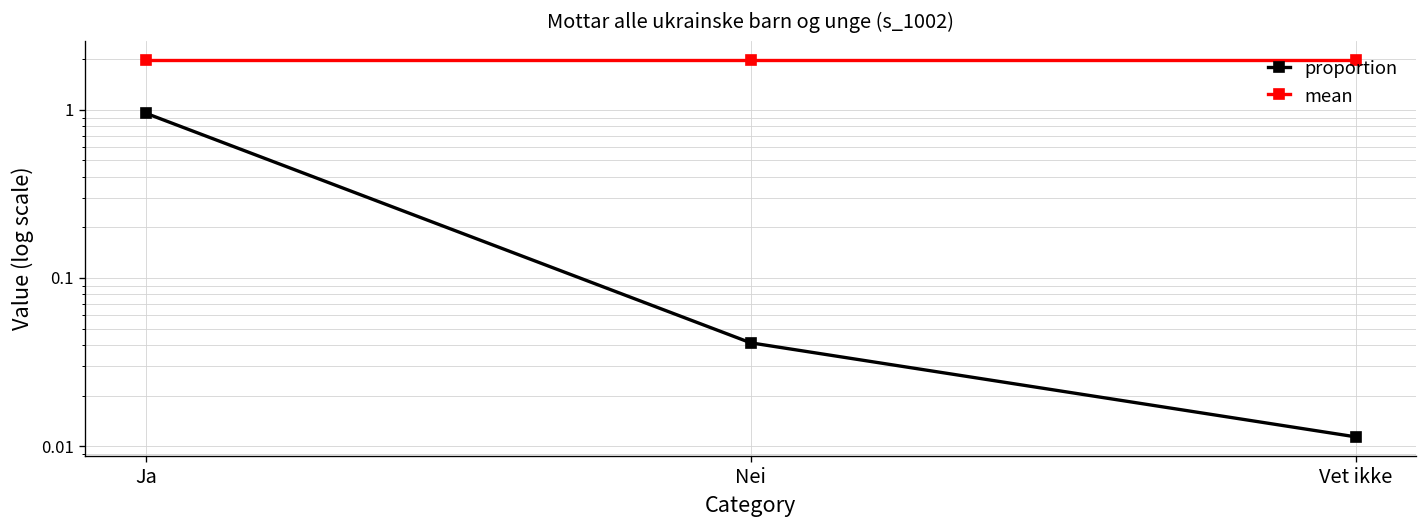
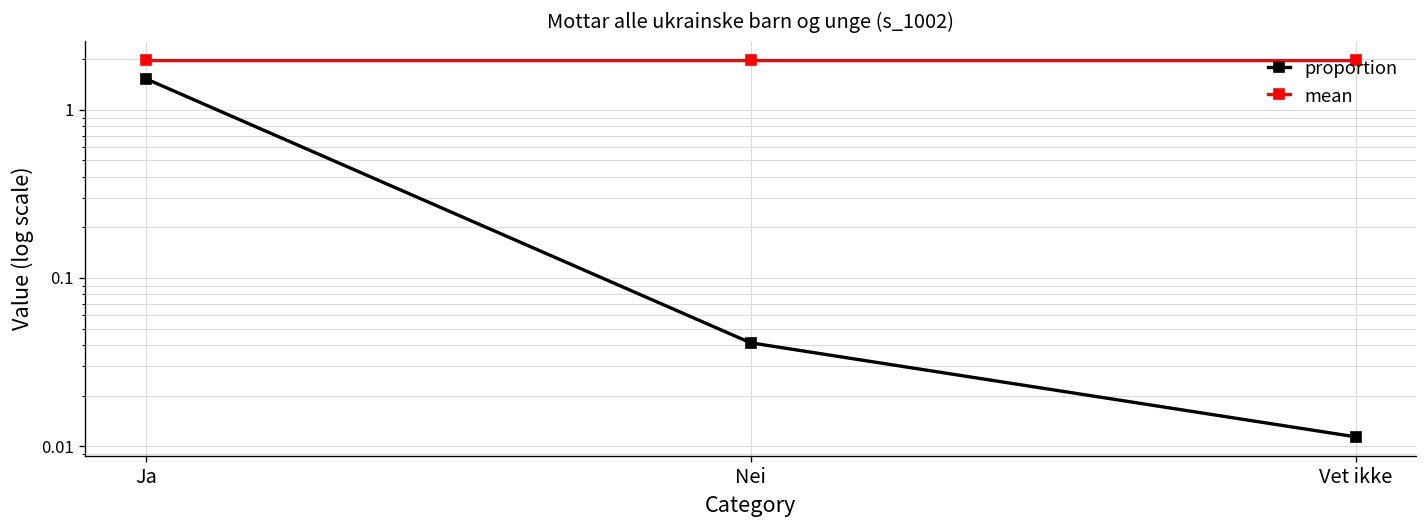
  {
    "proportion": {
-     "Ja": 1.0,
+     "Ja": 1.5,
      "Nei": 0.041,
      "Vet ikke": 0.011
    },
    "mean": {
      "Ja": 2.0,
      "Nei": 2.0,
      "Vet ikke": 2.0
    }
  }
